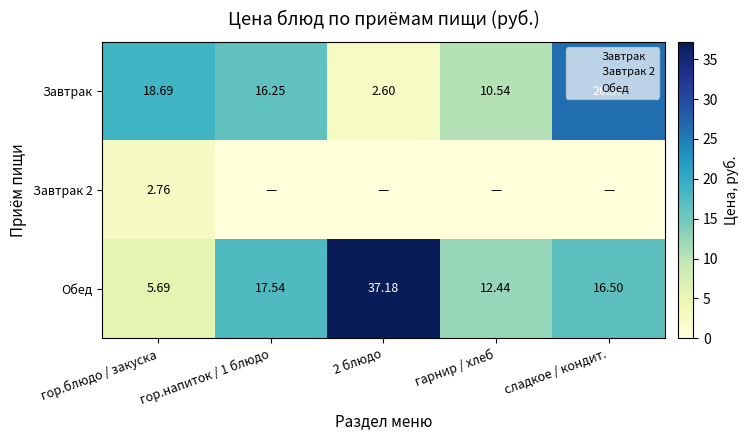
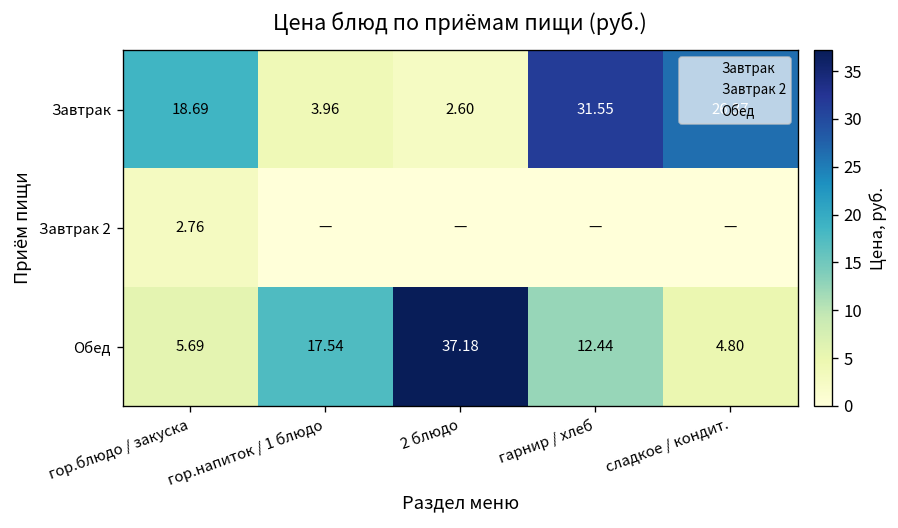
  {
    "Завтрак": {
      "гор.блюдо / закуска": 18.69,
-     "гор.напиток / 1 блюдо": 16.25,
+     "гор.напиток / 1 блюдо": 3.96,
      "2 блюдо": 2.60,
-     "гарнир / хлеб": 10.54
+     "гарнир / хлеб": 31.55
    },
    "Завтрак 2": {
      "гор.блюдо / закуска": 2.76
    },
    "Обед": {
      "гор.блюдо / закуска": 5.69,
      "гор.напиток / 1 блюдо": 17.54,
      "2 блюдо": 37.18,
      "гарнир / хлеб": 12.44,
-     "сладкое / кондит.": 16.50
+     "сладкое / кондит.": 4.80
    }
  }
